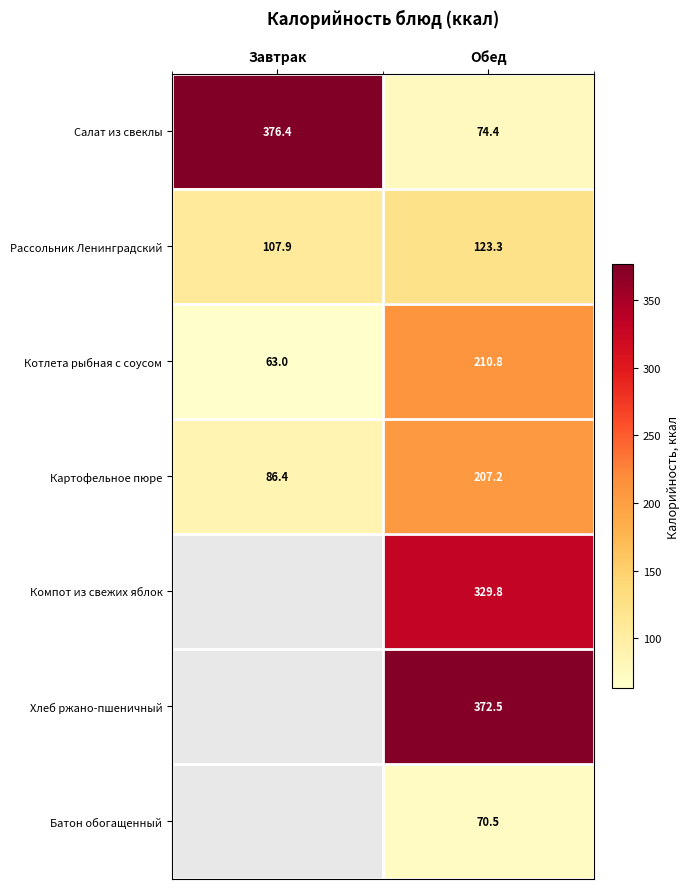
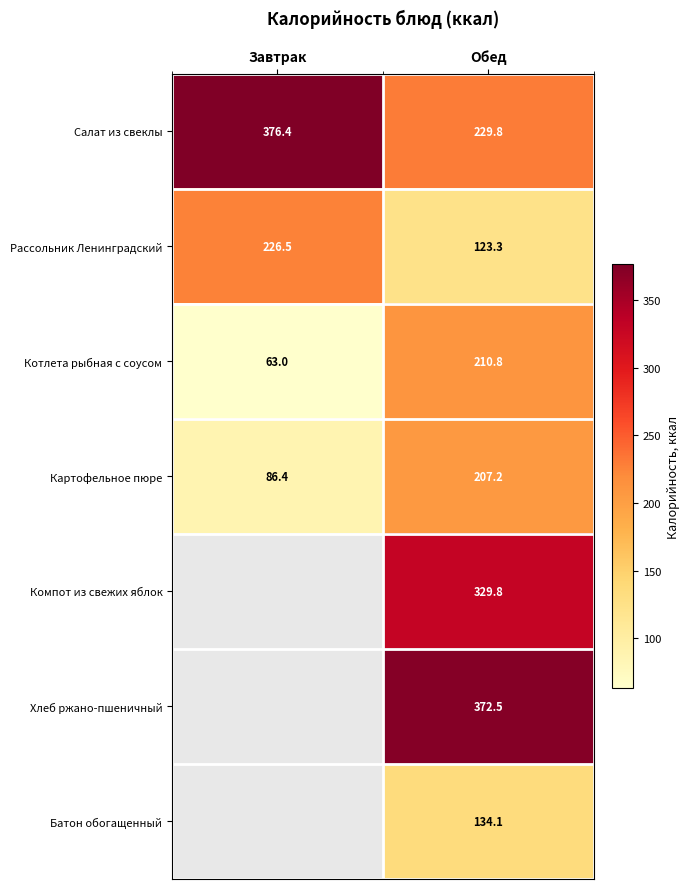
  {
    "Салат из свеклы": {
      "Завтрак": 376.4,
-     "Обед": 74.4
+     "Обед": 229.8
    },
    "Рассольник Ленинградский": {
-     "Завтрак": 107.9,
+     "Завтрак": 226.5,
      "Обед": 123.3
    },
    "Котлета рыбная с соусом": {
      "Завтрак": 63.0,
      "Обед": 210.8
    },
    "Картофельное пюре": {
      "Завтрак": 86.4,
      "Обед": 207.2
    },
    "Компот из свежих яблок": {
      "Обед": 329.8
    },
    "Хлеб ржано-пшеничный": {
      "Обед": 372.5
    },
    "Батон обогащенный": {
-     "Обед": 70.5
+     "Обед": 134.1
    }
  }
